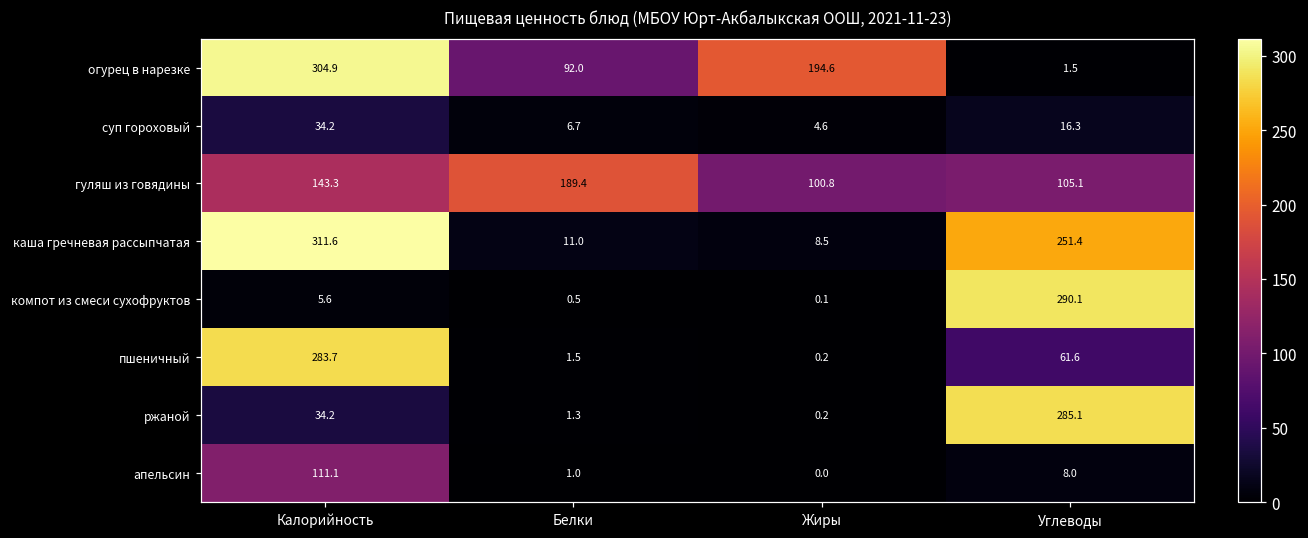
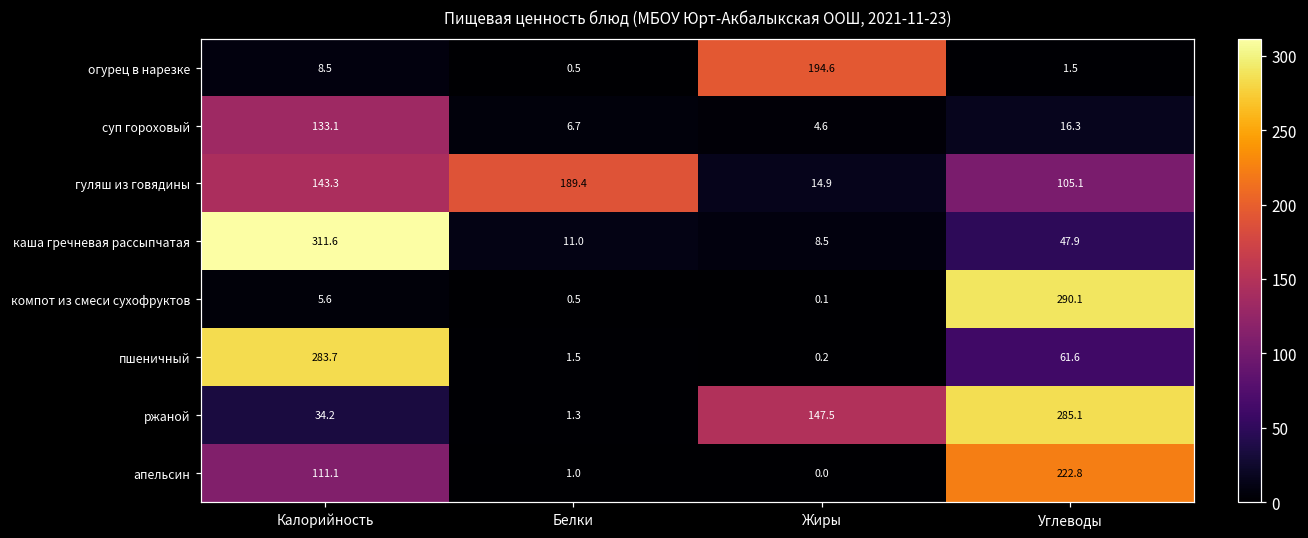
  {
    "огурец в нарезке": {
-     "Калорийность": 304.9,
-     "Белки": 92.0,
+     "Калорийность": 8.5,
+     "Белки": 0.5,
      "Жиры": 194.6,
      "Углеводы": 1.5
    },
    "суп гороховый": {
-     "Калорийность": 34.2,
+     "Калорийность": 133.1,
      "Белки": 6.7,
      "Жиры": 4.6,
      "Углеводы": 16.3
    },
    "гуляш из говядины": {
      "Калорийность": 143.3,
      "Белки": 189.4,
-     "Жиры": 100.8,
+     "Жиры": 14.9,
      "Углеводы": 105.1
    },
    "каша гречневая рассыпчатая": {
      "Калорийность": 311.6,
      "Белки": 11.0,
      "Жиры": 8.5,
-     "Углеводы": 251.4
+     "Углеводы": 47.9
    },
    "компот из смеси сухофруктов": {
      "Калорийность": 5.6,
      "Белки": 0.5,
      "Жиры": 0.1,
      "Углеводы": 290.1
    },
    "пшеничный": {
      "Калорийность": 283.7,
      "Белки": 1.5,
      "Жиры": 0.2,
      "Углеводы": 61.6
    },
    "ржаной": {
      "Калорийность": 34.2,
      "Белки": 1.3,
-     "Жиры": 0.2,
+     "Жиры": 147.5,
      "Углеводы": 285.1
    },
    "апельсин": {
      "Калорийность": 111.1,
      "Белки": 1.0,
      "Жиры": 0.0,
-     "Углеводы": 8.0
+     "Углеводы": 222.8
    }
  }
